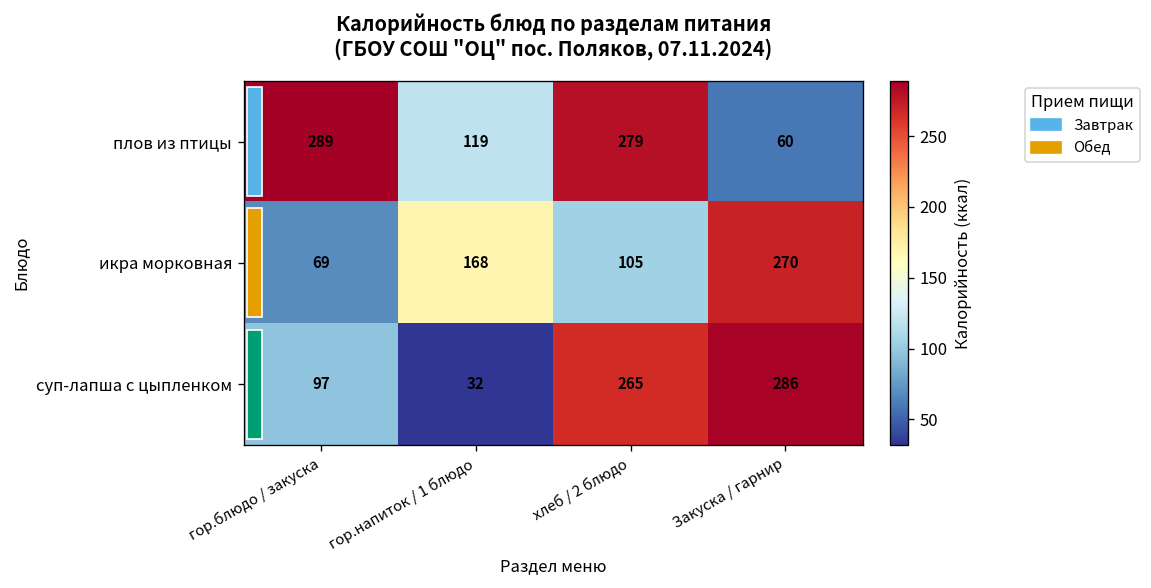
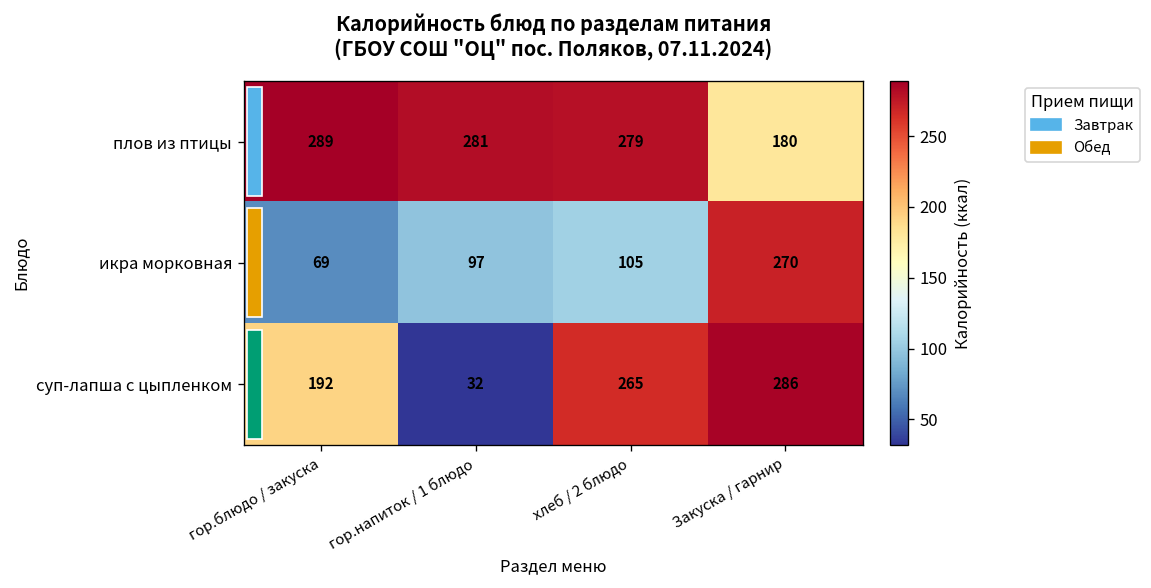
  {
    "плов из птицы": {
      "гор.блюдо / закуска": 289,
-     "гор.напиток / 1 блюдо": 119,
+     "гор.напиток / 1 блюдо": 281,
      "хлеб / 2 блюдо": 279,
-     "Закуска / гарнир": 60
+     "Закуска / гарнир": 180
    },
    "икра морковная": {
      "гор.блюдо / закуска": 69,
-     "гор.напиток / 1 блюдо": 168,
+     "гор.напиток / 1 блюдо": 97,
      "хлеб / 2 блюдо": 105,
      "Закуска / гарнир": 270
    },
    "суп-лапша с цыпленком": {
-     "гор.блюдо / закуска": 97,
+     "гор.блюдо / закуска": 192,
      "гор.напиток / 1 блюдо": 32,
      "хлеб / 2 блюдо": 265,
      "Закуска / гарнир": 286
    }
  }
